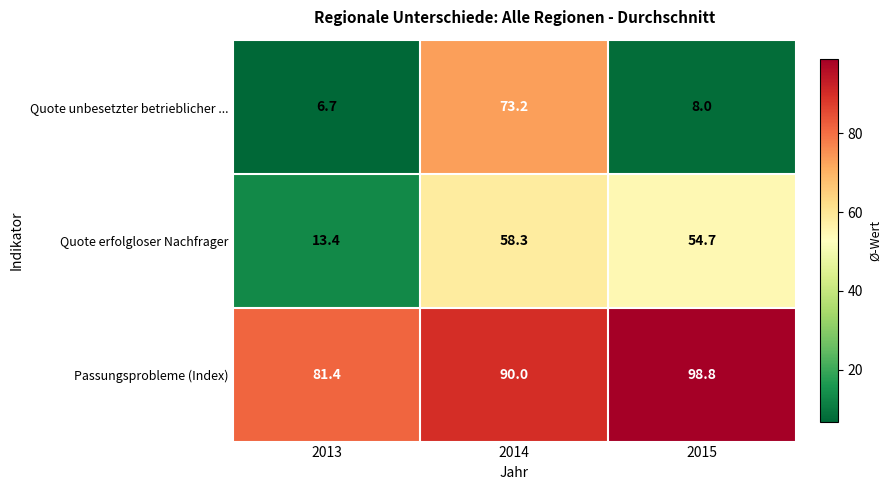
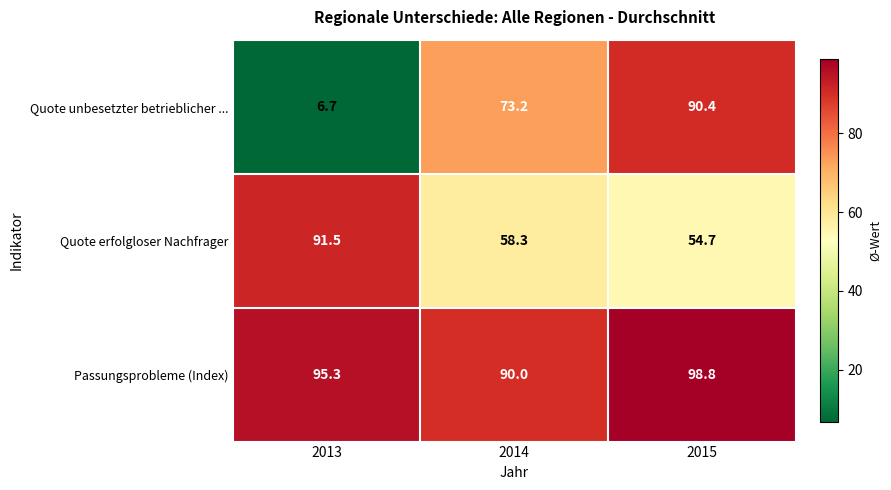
  {
    "Quote unbesetzter betrieblicher ...": {
      "2013": 6.7,
      "2014": 73.2,
-     "2015": 8.0
+     "2015": 90.4
    },
    "Quote erfolgloser Nachfrager": {
-     "2013": 13.4,
+     "2013": 91.5,
      "2014": 58.3,
      "2015": 54.7
    },
    "Passungsprobleme (Index)": {
-     "2013": 81.4,
+     "2013": 95.3,
      "2014": 90.0,
      "2015": 98.8
    }
  }
